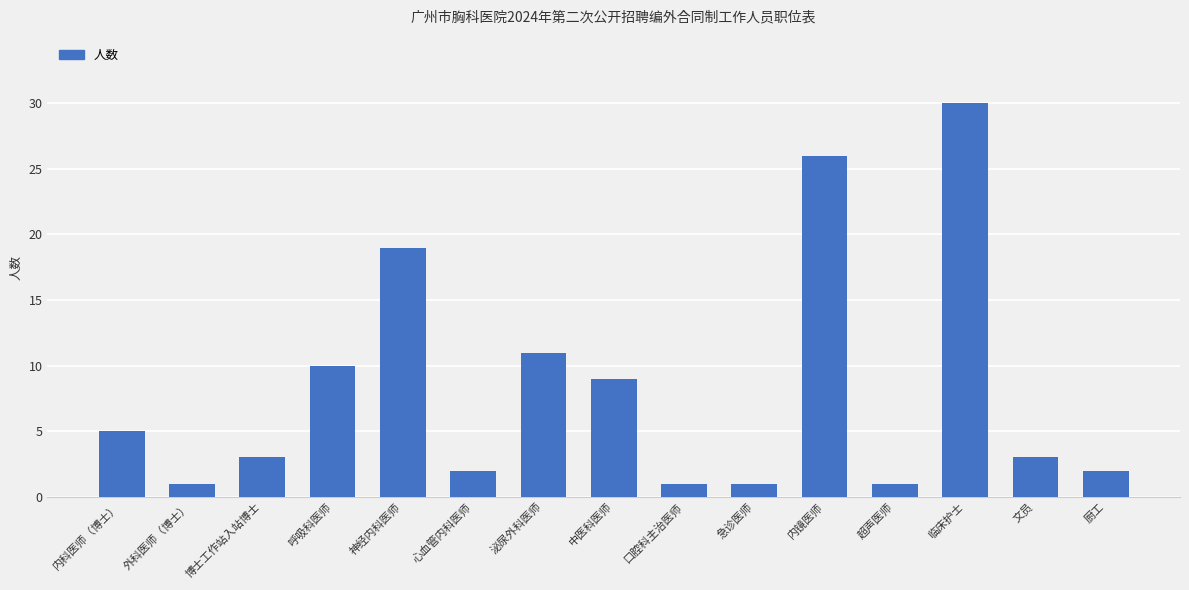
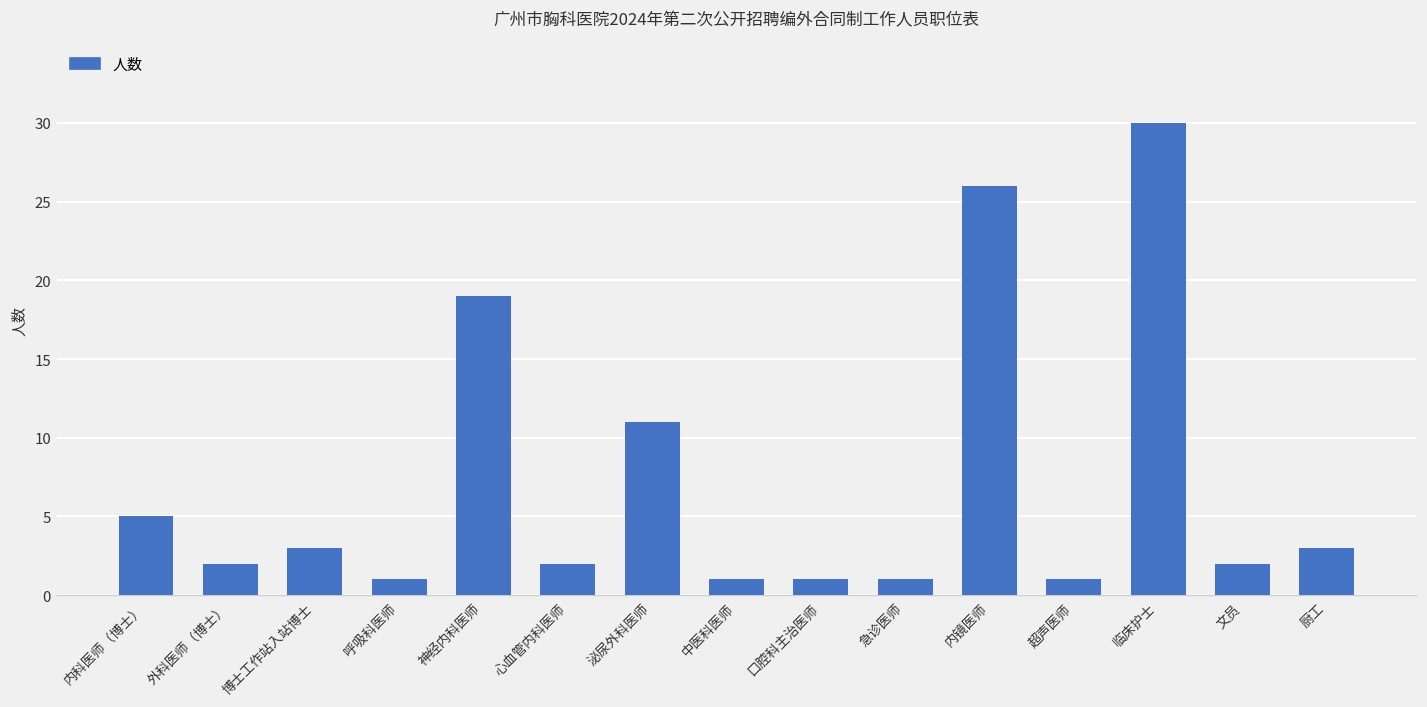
  {
    "内科医师（博士）": 5,
-   "外科医师（博士）": 1,
+   "外科医师（博士）": 2,
    "博士工作站入站博士": 3,
-   "呼吸科医师": 10,
+   "呼吸科医师": 1,
    "神经内科医师": 19,
    "心血管内科医师": 2,
    "泌尿外科医师": 11,
-   "中医科医师": 9,
+   "中医科医师": 1,
    "口腔科主治医师": 1,
    "急诊医师": 1,
    "内镜医师": 26,
    "超声医师": 1,
    "临床护士": 30,
-   "文员": 3,
-   "厨工": 2
+   "文员": 2,
+   "厨工": 3
  }
